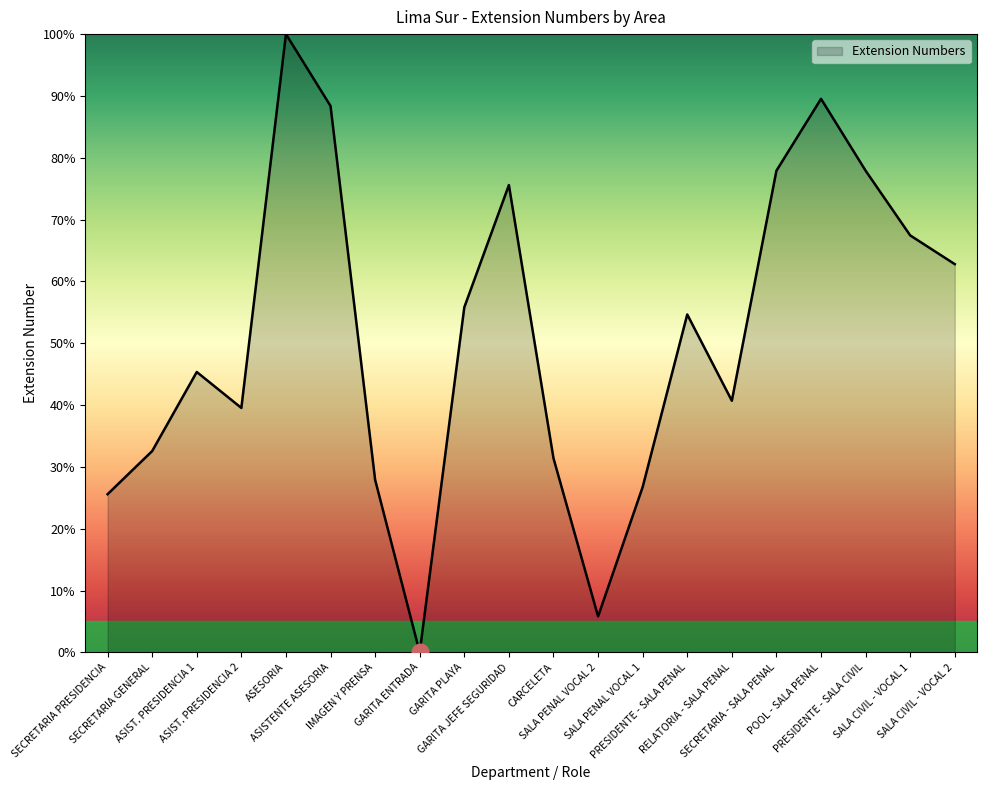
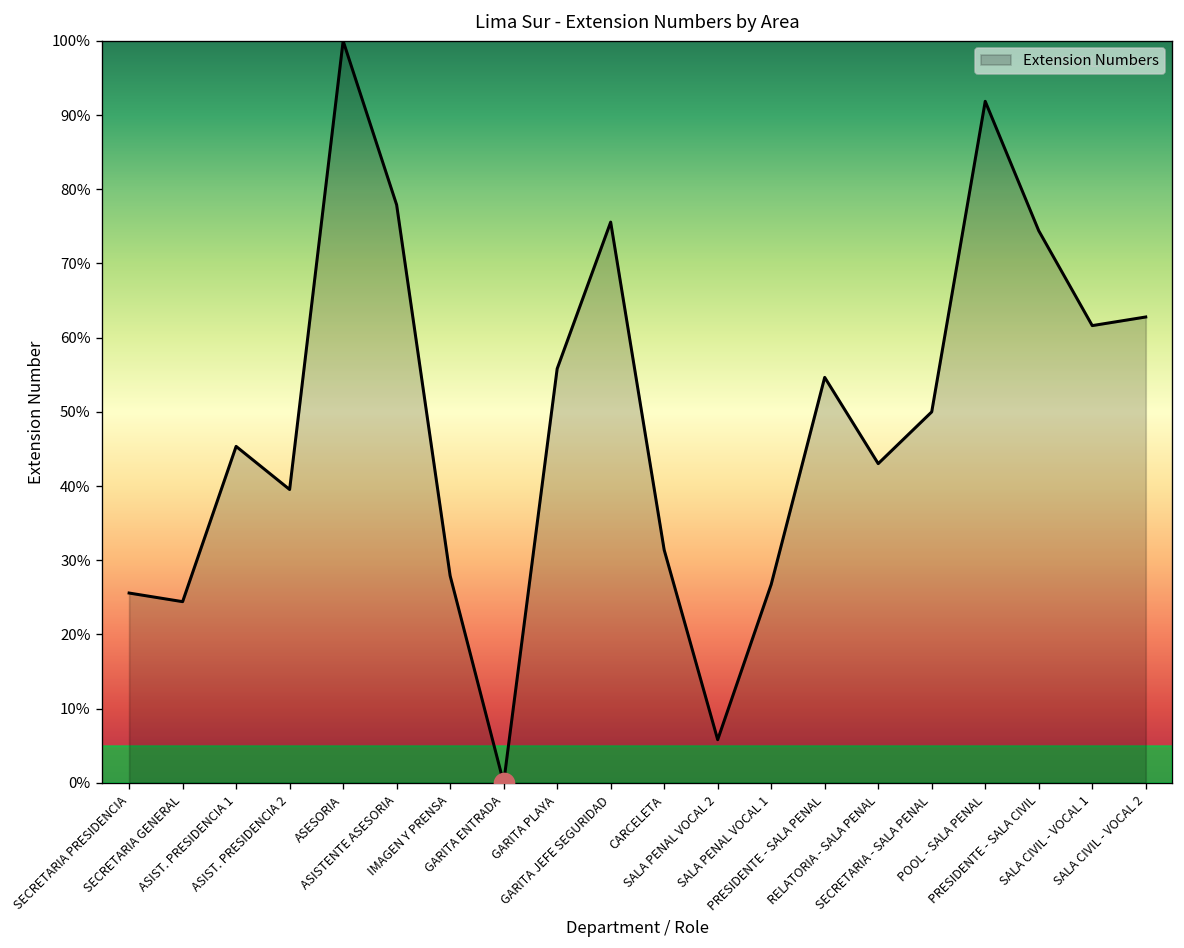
  {
    "Extension Numbers": {
      "SECRETARIA PRESIDENCIA": "26%",
-     "SECRETARIA GENERAL": "33%",
+     "SECRETARIA GENERAL": "24%",
      "ASIST. PRESIDENCIA 1": "45%",
      "ASIST. PRESIDENCIA 2": "40%",
      "ASESORIA": "100%",
-     "ASISTENTE ASESORIA": "88%",
+     "ASISTENTE ASESORIA": "78%",
      "IMAGEN Y PRENSA": "28%",
      "GARITA PLAYA": "56%",
      "GARITA JEFE SEGURIDAD": "76%",
      "CARCELETA": "31%",
      "SALA PENAL VOCAL 2": "6%",
      "SALA PENAL VOCAL 1": "27%",
      "PRESIDENTE - SALA PENAL": "55%",
-     "RELATORIA - SALA PENAL": "41%",
-     "SECRETARIA - SALA PENAL": "78%",
-     "POOL - SALA PENAL": "90%",
-     "PRESIDENTE - SALA CIVIL": "78%",
-     "SALA CIVIL - VOCAL 1": "67%",
+     "RELATORIA - SALA PENAL": "43%",
+     "SECRETARIA - SALA PENAL": "50%",
+     "POOL - SALA PENAL": "92%",
+     "PRESIDENTE - SALA CIVIL": "74%",
+     "SALA CIVIL - VOCAL 1": "62%",
      "SALA CIVIL - VOCAL 2": "63%"
    }
  }
